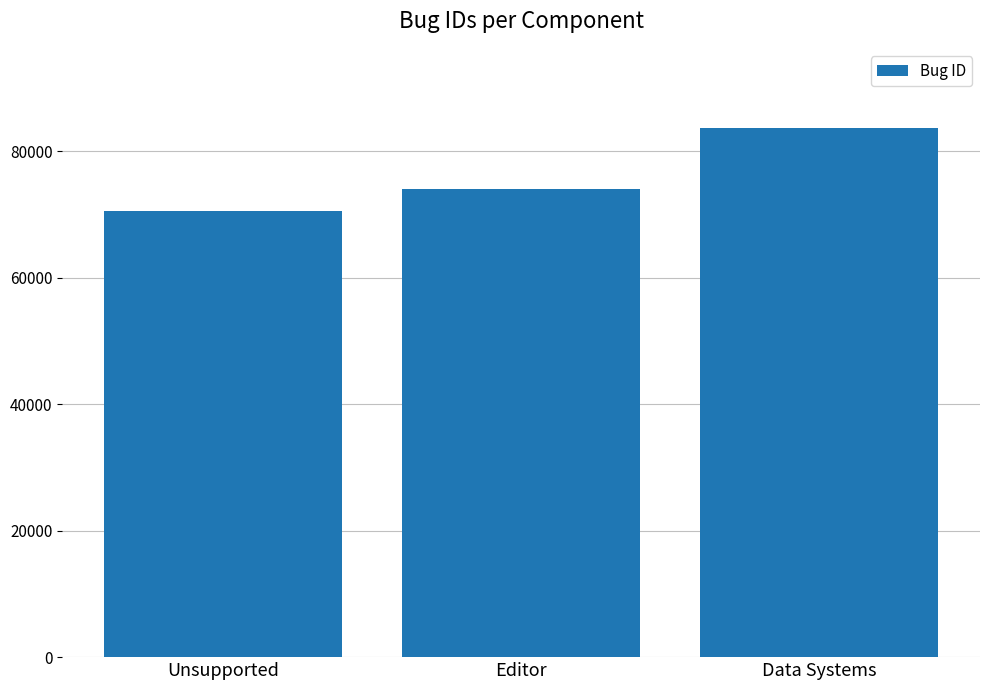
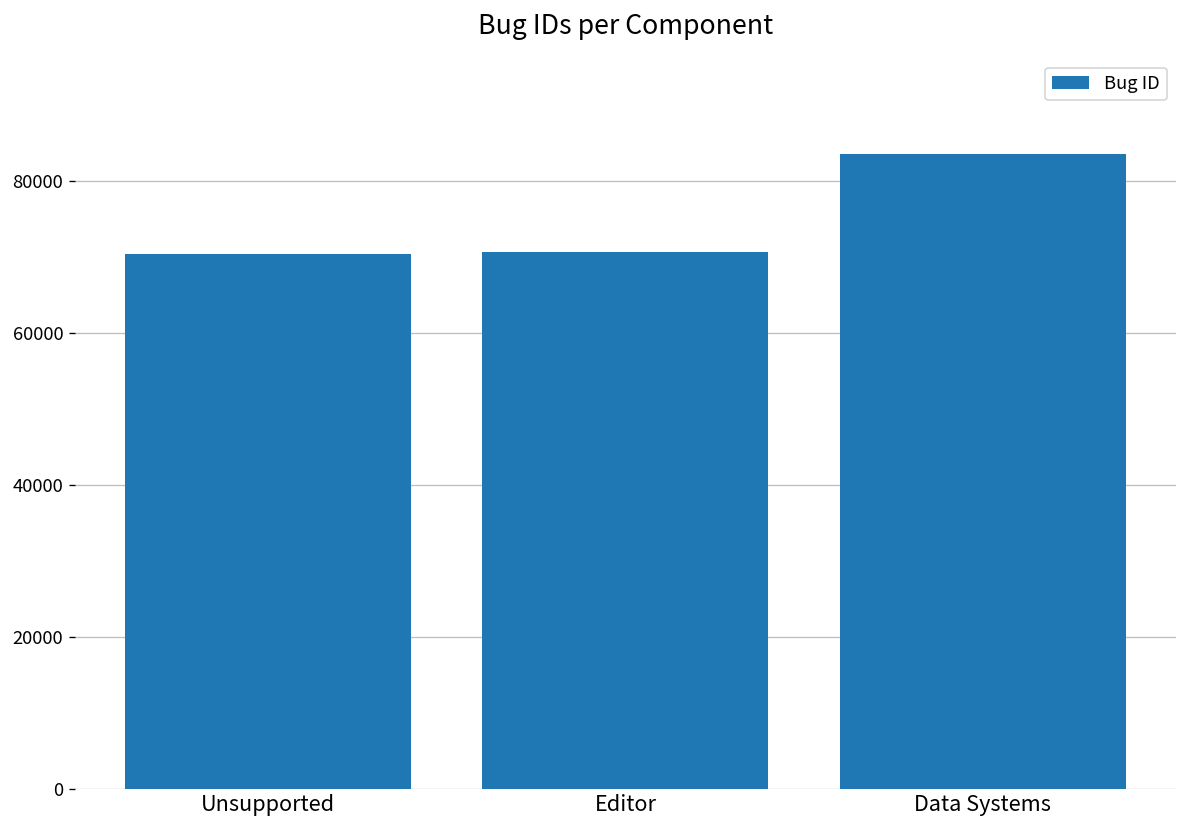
  {
    "Unsupported": 70000,
-   "Editor": 74000,
+   "Editor": 71000,
    "Data Systems": 84000
  }
